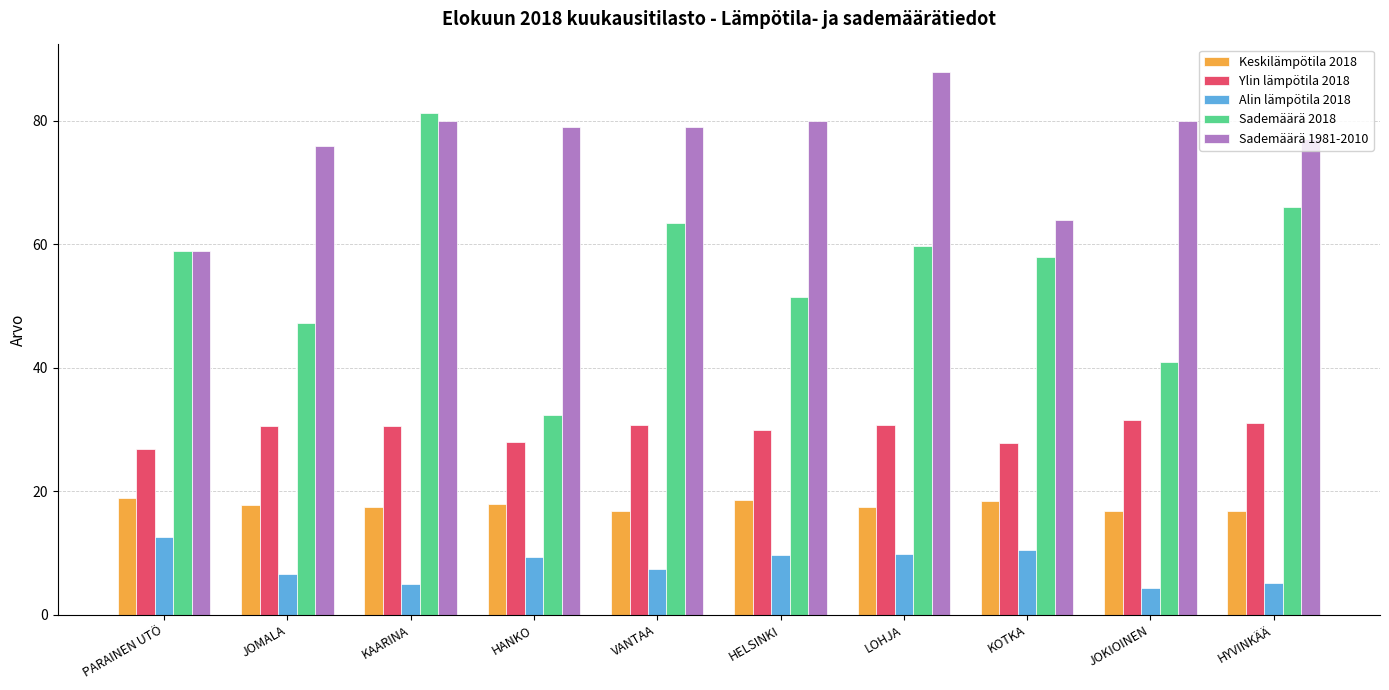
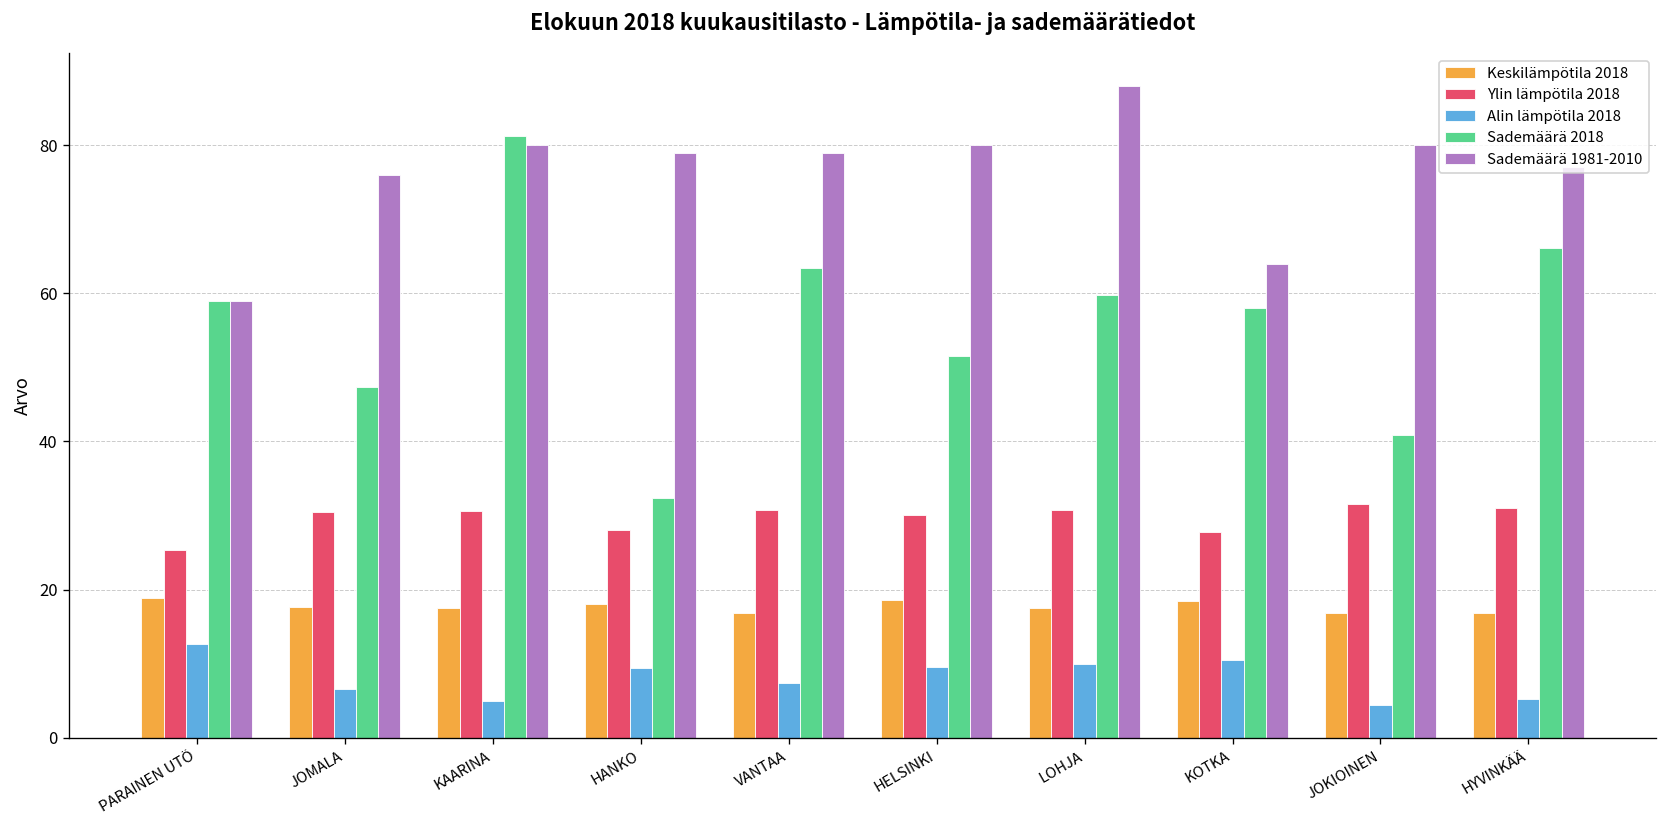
  {
    "Keskilämpötila 2018": {
      "PARAINEN UTÖ": 19,
      "JOMALA": 18,
      "KAARINA": 18,
      "HANKO": 18,
      "VANTAA": 17,
      "HELSINKI": 19,
      "LOHJA": 18,
      "KOTKA": 18,
      "JOKIOINEN": 17,
      "HYVINKÄÄ": 17
    },
    "Ylin lämpötila 2018": {
-     "PARAINEN UTÖ": 27,
+     "PARAINEN UTÖ": 25,
      "JOMALA": 31,
      "KAARINA": 31,
      "HANKO": 28,
      "VANTAA": 31,
      "HELSINKI": 30,
      "LOHJA": 31,
      "KOTKA": 28,
      "JOKIOINEN": 32,
      "HYVINKÄÄ": 31
    },
    "Alin lämpötila 2018": {
      "PARAINEN UTÖ": 13,
      "JOMALA": 7,
      "KAARINA": 5,
      "HANKO": 9,
      "VANTAA": 7,
      "HELSINKI": 10,
      "LOHJA": 10,
      "KOTKA": 11,
      "JOKIOINEN": 4,
      "HYVINKÄÄ": 5
    },
    "Sademäärä 2018": {
      "PARAINEN UTÖ": 59,
      "JOMALA": 47,
      "KAARINA": 81,
      "HANKO": 32,
      "VANTAA": 63,
      "HELSINKI": 52,
      "LOHJA": 60,
      "KOTKA": 58,
      "JOKIOINEN": 41,
      "HYVINKÄÄ": 66
    },
    "Sademäärä 1981-2010": {
      "PARAINEN UTÖ": 59,
      "JOMALA": 76,
      "KAARINA": 80,
      "HANKO": 79,
      "VANTAA": 79,
      "HELSINKI": 80,
      "LOHJA": 88,
      "KOTKA": 64,
      "JOKIOINEN": 80
    }
  }
